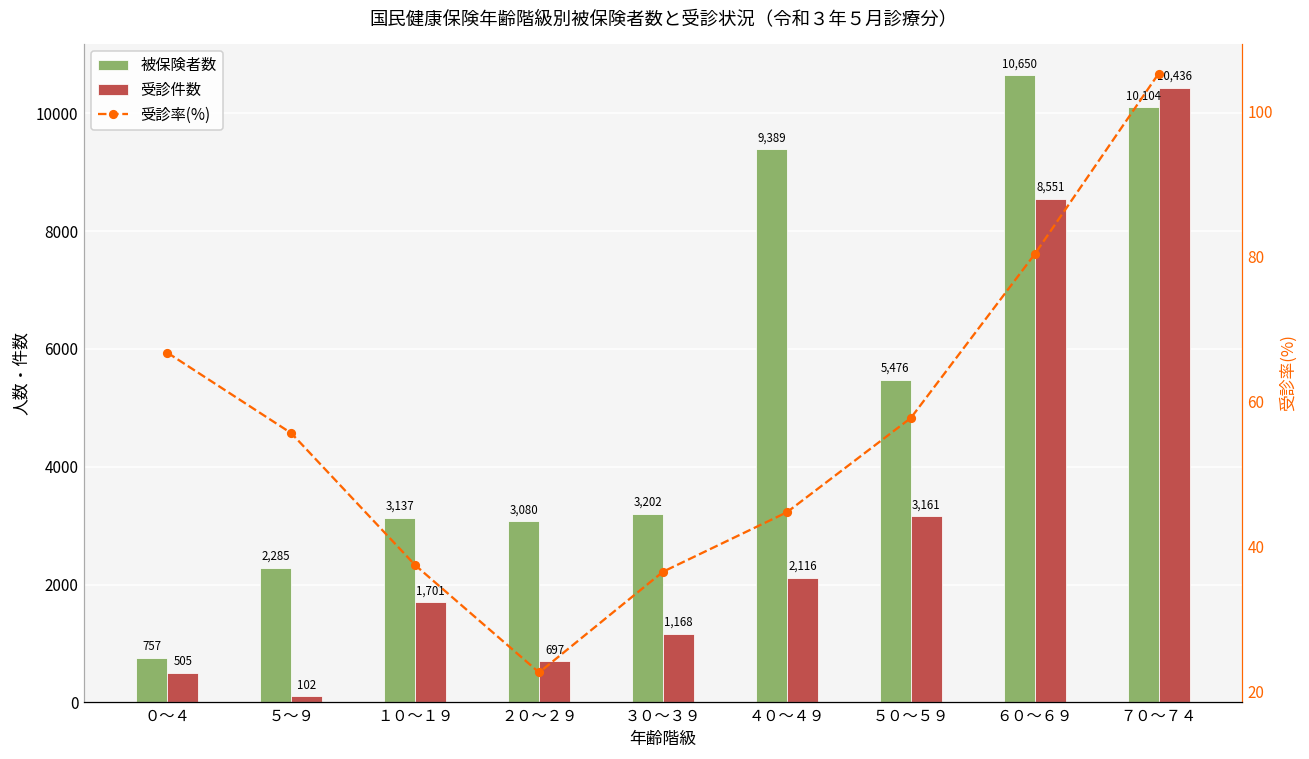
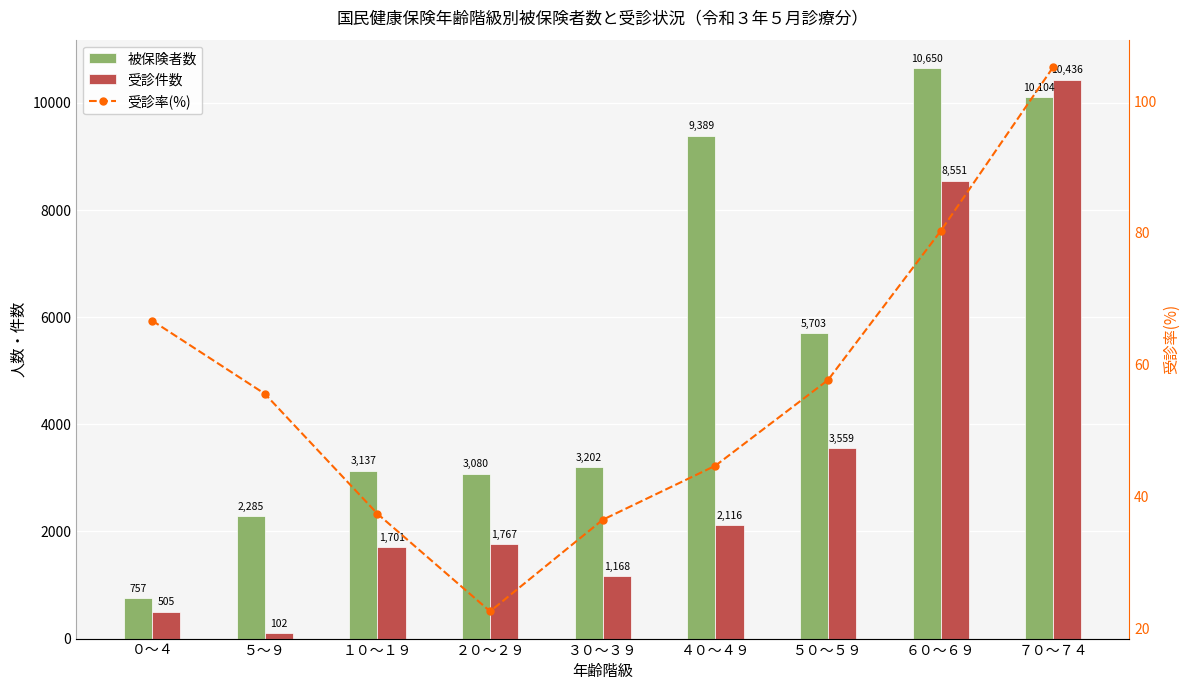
  {
    "被保険者数": {
      "０～４": "757",
      "５～９": "2,285",
      "１０～１９": "3,137",
      "２０～２９": "3,080",
      "３０～３９": "3,202",
      "４０～４９": "9,389",
-     "５０～５９": "5,476",
+     "５０～５９": "5,703",
      "６０～６９": "10,650",
      "７０～７４": "10,104"
    },
    "受診件数": {
      "０～４": "505",
      "５～９": "102",
      "１０～１９": "1,701",
-     "２０～２９": "697",
+     "２０～２９": "1,767",
      "３０～３９": "1,168",
      "４０～４９": "2,116",
-     "５０～５９": "3,161",
+     "５０～５９": "3,559",
      "６０～６９": "8,551"
    }
  }
